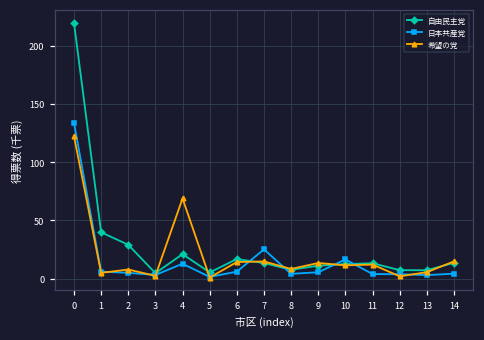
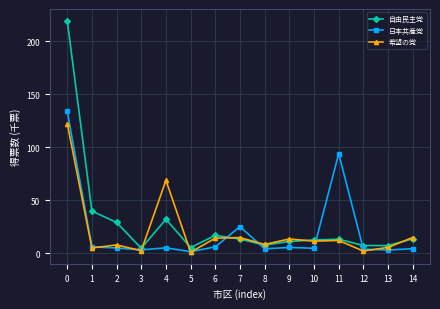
  {
    "自由民主党": {
      "0": 220,
      "1": 40,
      "2": 29,
-     "4": 21,
+     "4": 32,
      "5": 5,
      "6": 17,
      "12": 7
    },
    "日本共産党": {
      "0": 134,
      "2": 5,
-     "4": 13,
+     "4": 5,
      "6": 6,
      "7": 25,
      "8": 4,
      "9": 5,
-     "10": 17,
-     "11": 4,
+     "10": 5,
+     "11": 94,
      "13": 3,
      "14": 4
    },
    "希望の党": {
      "0": 122,
      "2": 8,
      "4": 69,
      "6": 14
    }
  }
